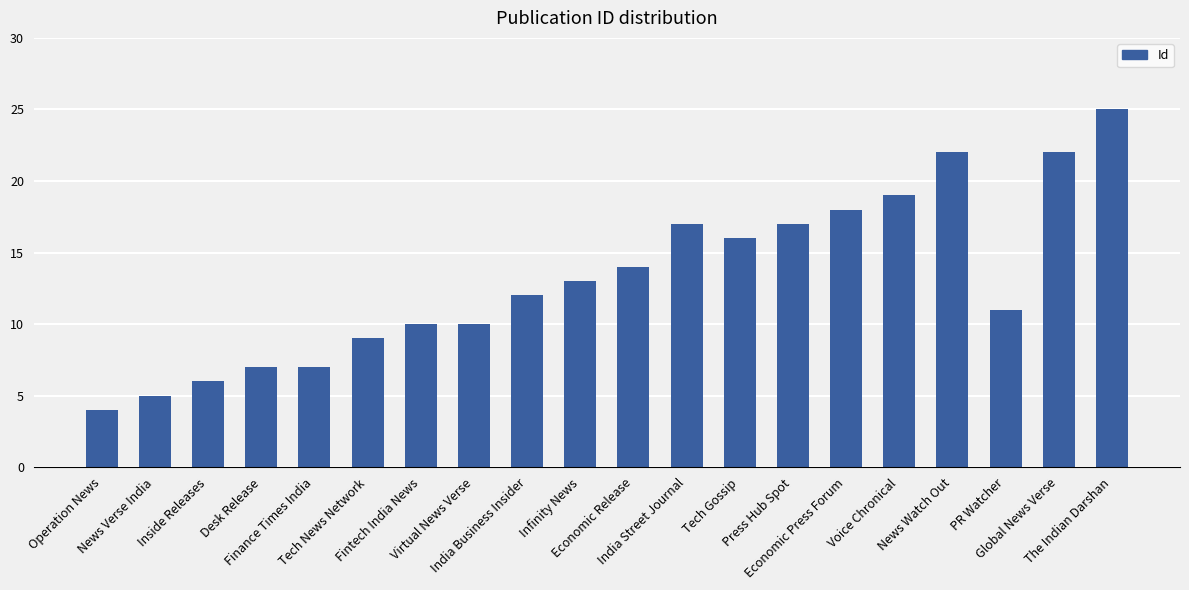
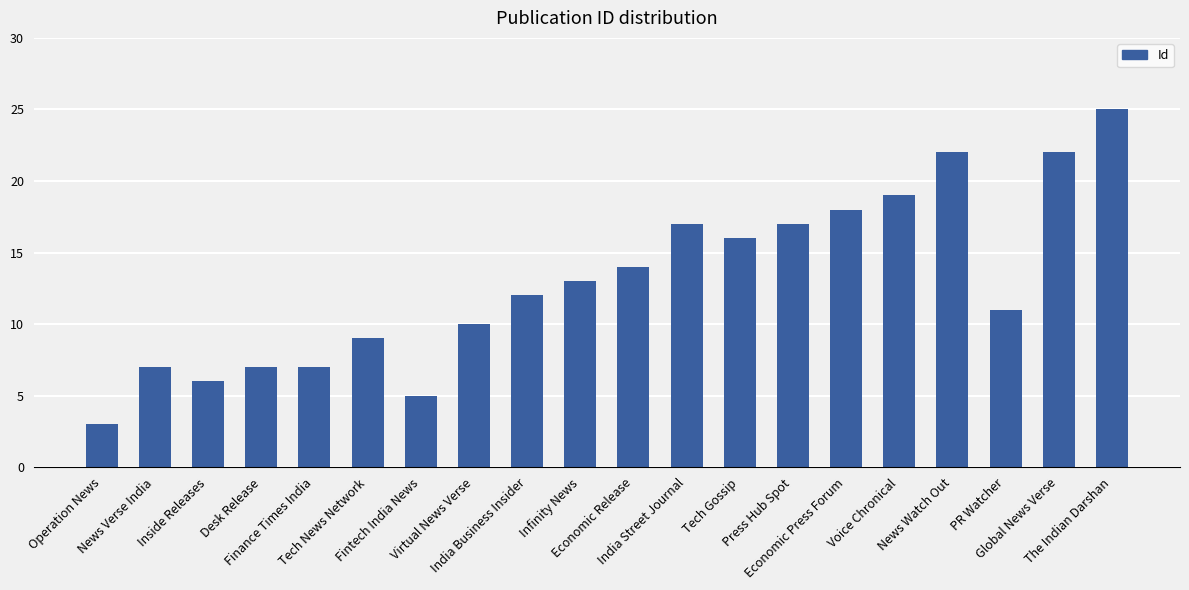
  {
-   "Operation News": 4,
-   "News Verse India": 5,
+   "Operation News": 3,
+   "News Verse India": 7,
    "Inside Releases": 6,
    "Desk Release": 7,
    "Finance Times India": 7,
    "Tech News Network": 9,
-   "Fintech India News": 10,
+   "Fintech India News": 5,
    "Virtual News Verse": 10,
    "India Business Insider": 12,
    "Infinity News": 13,
    "Economic Release": 14,
    "India Street Journal": 17,
    "Tech Gossip": 16,
    "Press Hub Spot": 17,
    "Economic Press Forum": 18,
    "Voice Chronical": 19,
    "News Watch Out": 22,
    "PR Watcher": 11,
    "Global News Verse": 22,
    "The Indian Darshan": 25
  }
